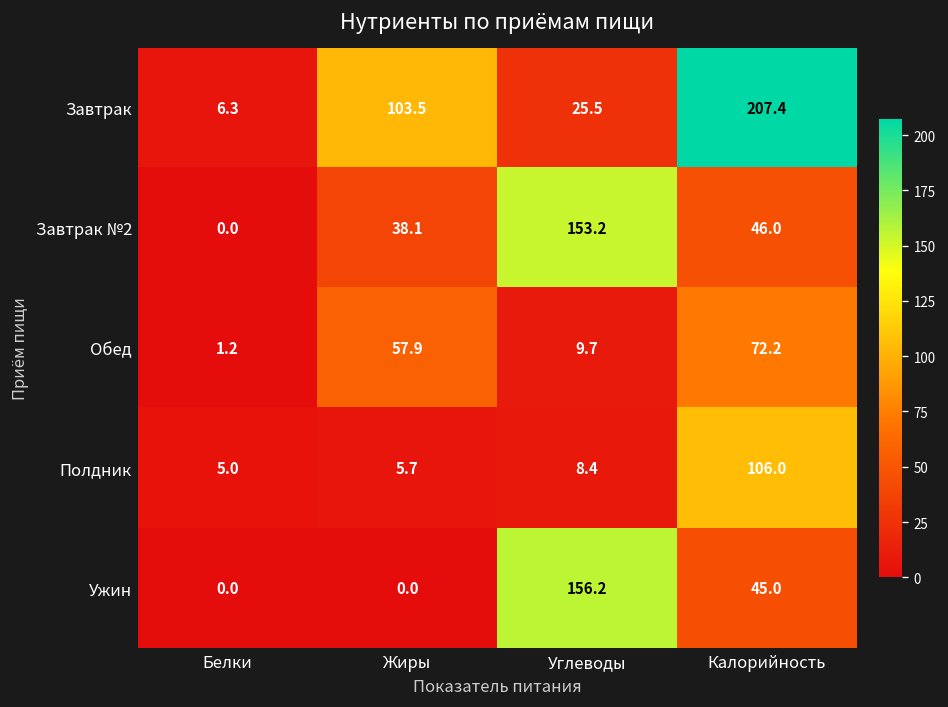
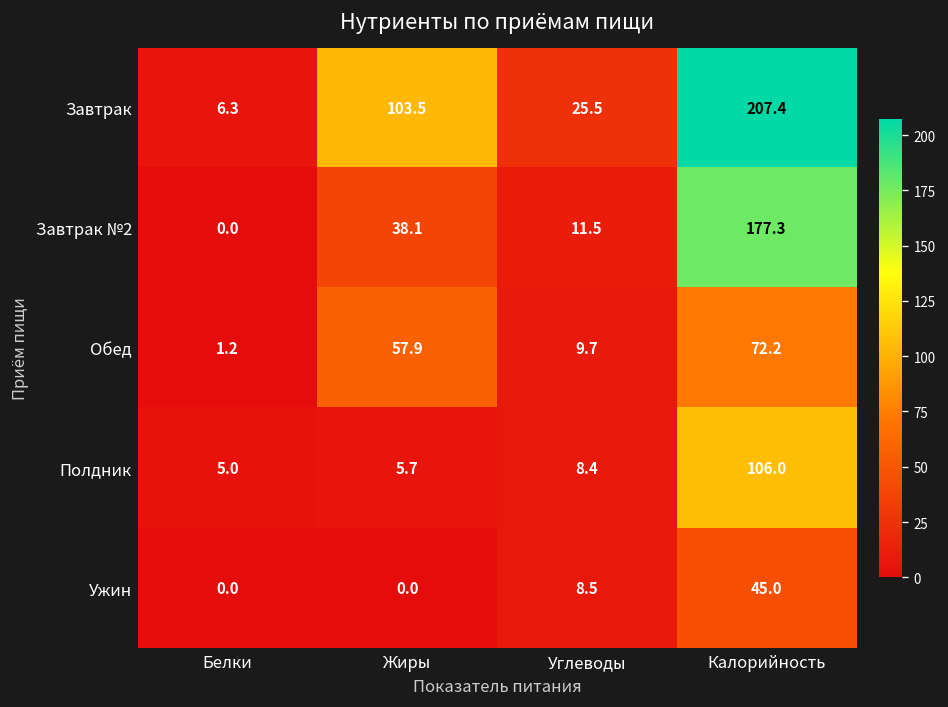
  {
    "Завтрак": {
      "Белки": 6.3,
      "Жиры": 103.5,
      "Углеводы": 25.5,
      "Калорийность": 207.4
    },
    "Завтрак №2": {
      "Белки": 0.0,
      "Жиры": 38.1,
-     "Углеводы": 153.2,
-     "Калорийность": 46.0
+     "Углеводы": 11.5,
+     "Калорийность": 177.3
    },
    "Обед": {
      "Белки": 1.2,
      "Жиры": 57.9,
      "Углеводы": 9.7,
      "Калорийность": 72.2
    },
    "Полдник": {
      "Белки": 5.0,
      "Жиры": 5.7,
      "Углеводы": 8.4,
      "Калорийность": 106.0
    },
    "Ужин": {
      "Белки": 0.0,
      "Жиры": 0.0,
-     "Углеводы": 156.2,
+     "Углеводы": 8.5,
      "Калорийность": 45.0
    }
  }
